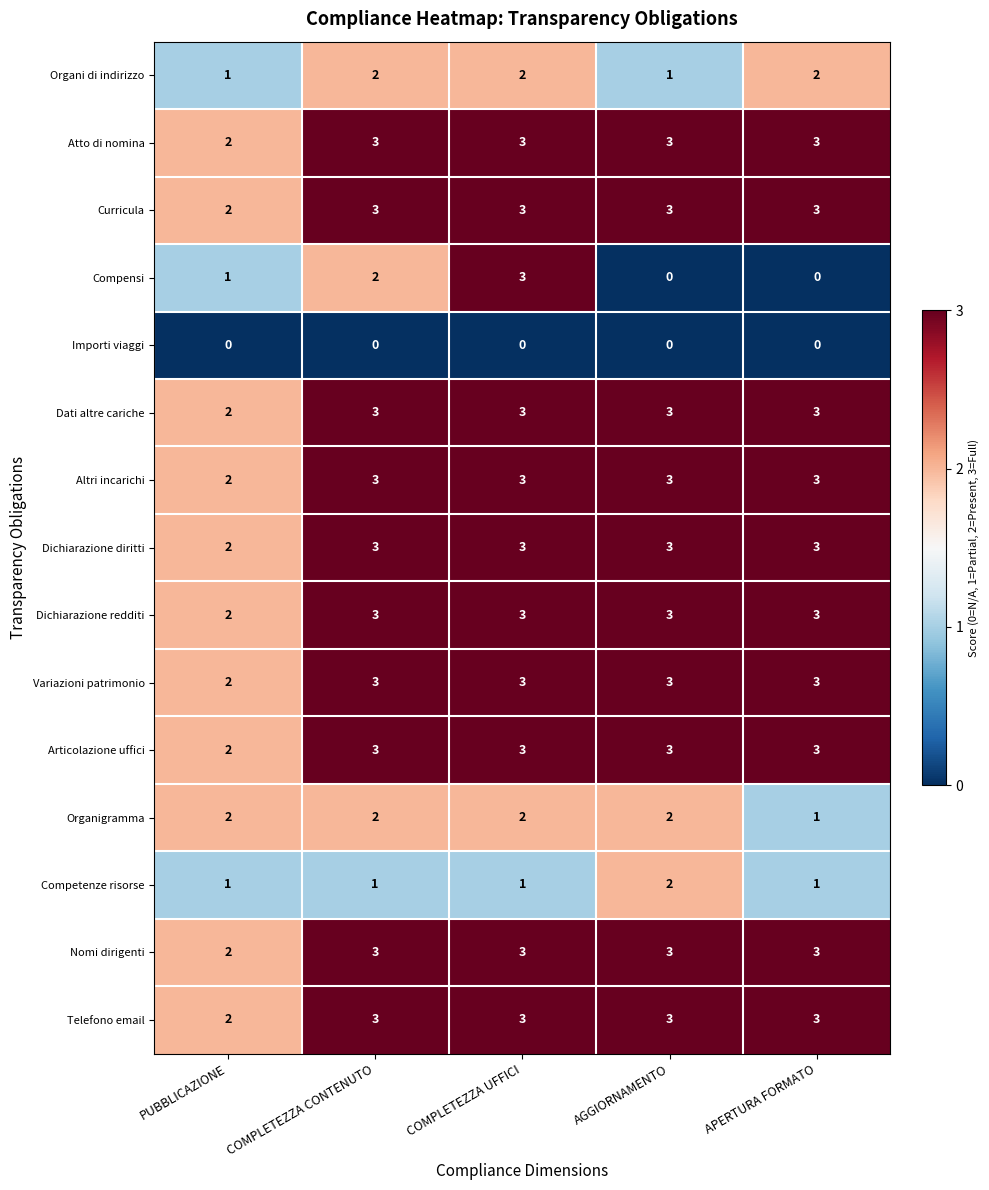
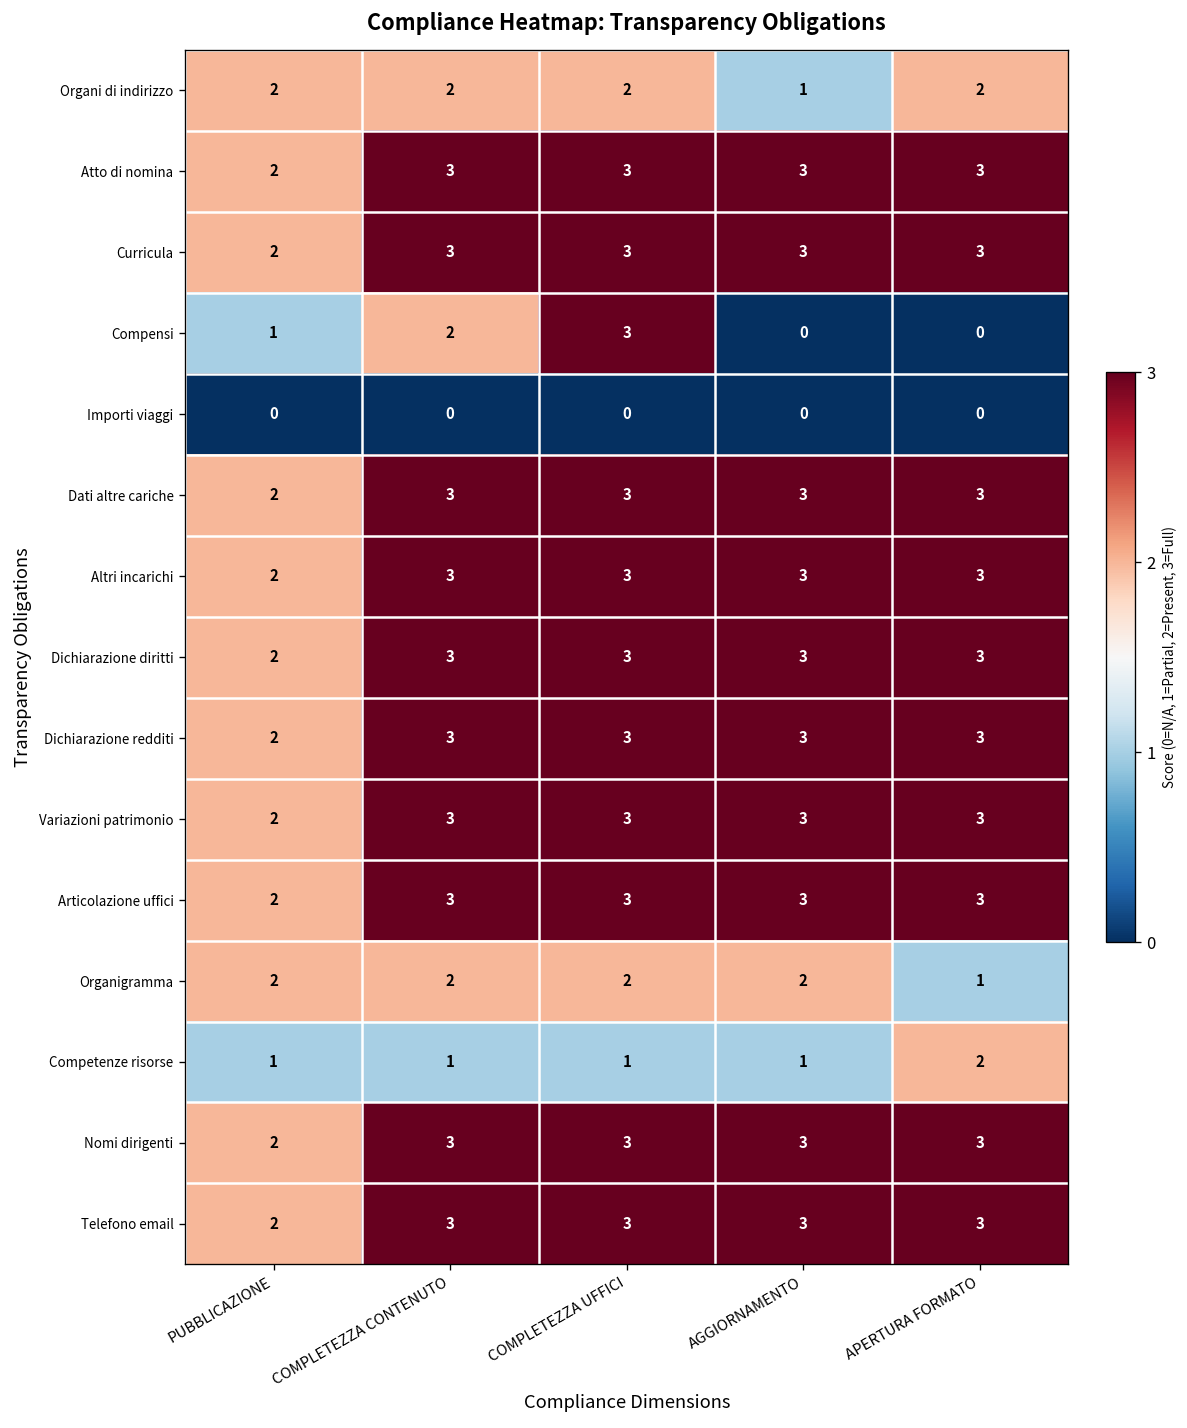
  {
    "Organi di indirizzo": {
-     "PUBBLICAZIONE": 1,
+     "PUBBLICAZIONE": 2,
      "COMPLETEZZA CONTENUTO": 2,
      "COMPLETEZZA UFFICI": 2,
      "AGGIORNAMENTO": 1,
      "APERTURA FORMATO": 2
    },
    "Atto di nomina": {
      "PUBBLICAZIONE": 2,
      "COMPLETEZZA CONTENUTO": 3,
      "COMPLETEZZA UFFICI": 3,
      "AGGIORNAMENTO": 3,
      "APERTURA FORMATO": 3
    },
    "Curricula": {
      "PUBBLICAZIONE": 2,
      "COMPLETEZZA CONTENUTO": 3,
      "COMPLETEZZA UFFICI": 3,
      "AGGIORNAMENTO": 3,
      "APERTURA FORMATO": 3
    },
    "Compensi": {
      "PUBBLICAZIONE": 1,
      "COMPLETEZZA CONTENUTO": 2,
      "COMPLETEZZA UFFICI": 3,
      "AGGIORNAMENTO": 0,
      "APERTURA FORMATO": 0
    },
    "Importi viaggi": {
      "PUBBLICAZIONE": 0,
      "COMPLETEZZA CONTENUTO": 0,
      "COMPLETEZZA UFFICI": 0,
      "AGGIORNAMENTO": 0,
      "APERTURA FORMATO": 0
    },
    "Dati altre cariche": {
      "PUBBLICAZIONE": 2,
      "COMPLETEZZA CONTENUTO": 3,
      "COMPLETEZZA UFFICI": 3,
      "AGGIORNAMENTO": 3,
      "APERTURA FORMATO": 3
    },
    "Altri incarichi": {
      "PUBBLICAZIONE": 2,
      "COMPLETEZZA CONTENUTO": 3,
      "COMPLETEZZA UFFICI": 3,
      "AGGIORNAMENTO": 3,
      "APERTURA FORMATO": 3
    },
    "Dichiarazione diritti": {
      "PUBBLICAZIONE": 2,
      "COMPLETEZZA CONTENUTO": 3,
      "COMPLETEZZA UFFICI": 3,
      "AGGIORNAMENTO": 3,
      "APERTURA FORMATO": 3
    },
    "Dichiarazione redditi": {
      "PUBBLICAZIONE": 2,
      "COMPLETEZZA CONTENUTO": 3,
      "COMPLETEZZA UFFICI": 3,
      "AGGIORNAMENTO": 3,
      "APERTURA FORMATO": 3
    },
    "Variazioni patrimonio": {
      "PUBBLICAZIONE": 2,
      "COMPLETEZZA CONTENUTO": 3,
      "COMPLETEZZA UFFICI": 3,
      "AGGIORNAMENTO": 3,
      "APERTURA FORMATO": 3
    },
    "Articolazione uffici": {
      "PUBBLICAZIONE": 2,
      "COMPLETEZZA CONTENUTO": 3,
      "COMPLETEZZA UFFICI": 3,
      "AGGIORNAMENTO": 3,
      "APERTURA FORMATO": 3
    },
    "Organigramma": {
      "PUBBLICAZIONE": 2,
      "COMPLETEZZA CONTENUTO": 2,
      "COMPLETEZZA UFFICI": 2,
      "AGGIORNAMENTO": 2,
      "APERTURA FORMATO": 1
    },
    "Competenze risorse": {
      "PUBBLICAZIONE": 1,
      "COMPLETEZZA CONTENUTO": 1,
      "COMPLETEZZA UFFICI": 1,
-     "AGGIORNAMENTO": 2,
-     "APERTURA FORMATO": 1
+     "AGGIORNAMENTO": 1,
+     "APERTURA FORMATO": 2
    },
    "Nomi dirigenti": {
      "PUBBLICAZIONE": 2,
      "COMPLETEZZA CONTENUTO": 3,
      "COMPLETEZZA UFFICI": 3,
      "AGGIORNAMENTO": 3,
      "APERTURA FORMATO": 3
    },
    "Telefono email": {
      "PUBBLICAZIONE": 2,
      "COMPLETEZZA CONTENUTO": 3,
      "COMPLETEZZA UFFICI": 3,
      "AGGIORNAMENTO": 3,
      "APERTURA FORMATO": 3
    }
  }
